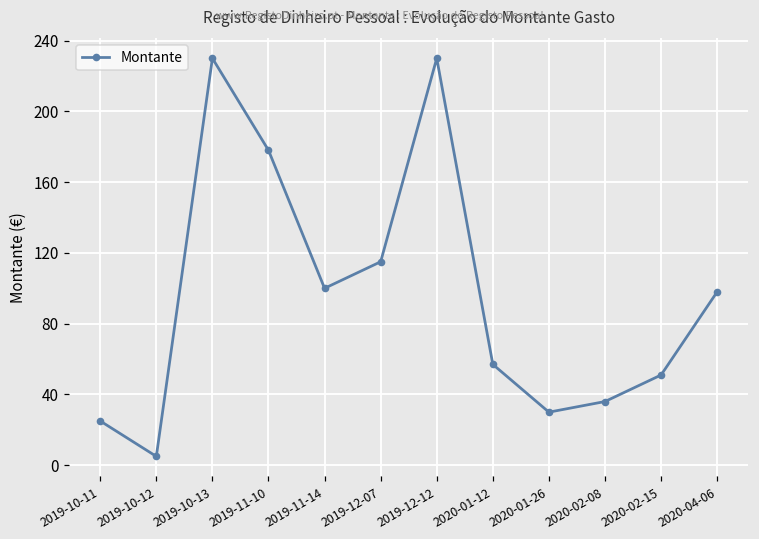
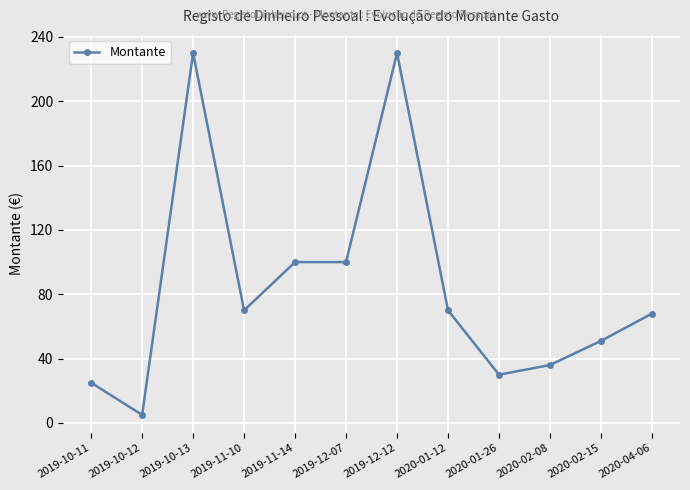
  {
    "2019-10-11": 25,
    "2019-10-12": 5,
    "2019-10-13": 230,
-   "2019-11-10": 178,
+   "2019-11-10": 70,
    "2019-11-14": 100,
-   "2019-12-07": 115,
+   "2019-12-07": 100,
    "2019-12-12": 230,
-   "2020-01-12": 57,
+   "2020-01-12": 70,
    "2020-01-26": 30,
    "2020-02-08": 36,
    "2020-02-15": 51,
-   "2020-04-06": 98
+   "2020-04-06": 68
  }
